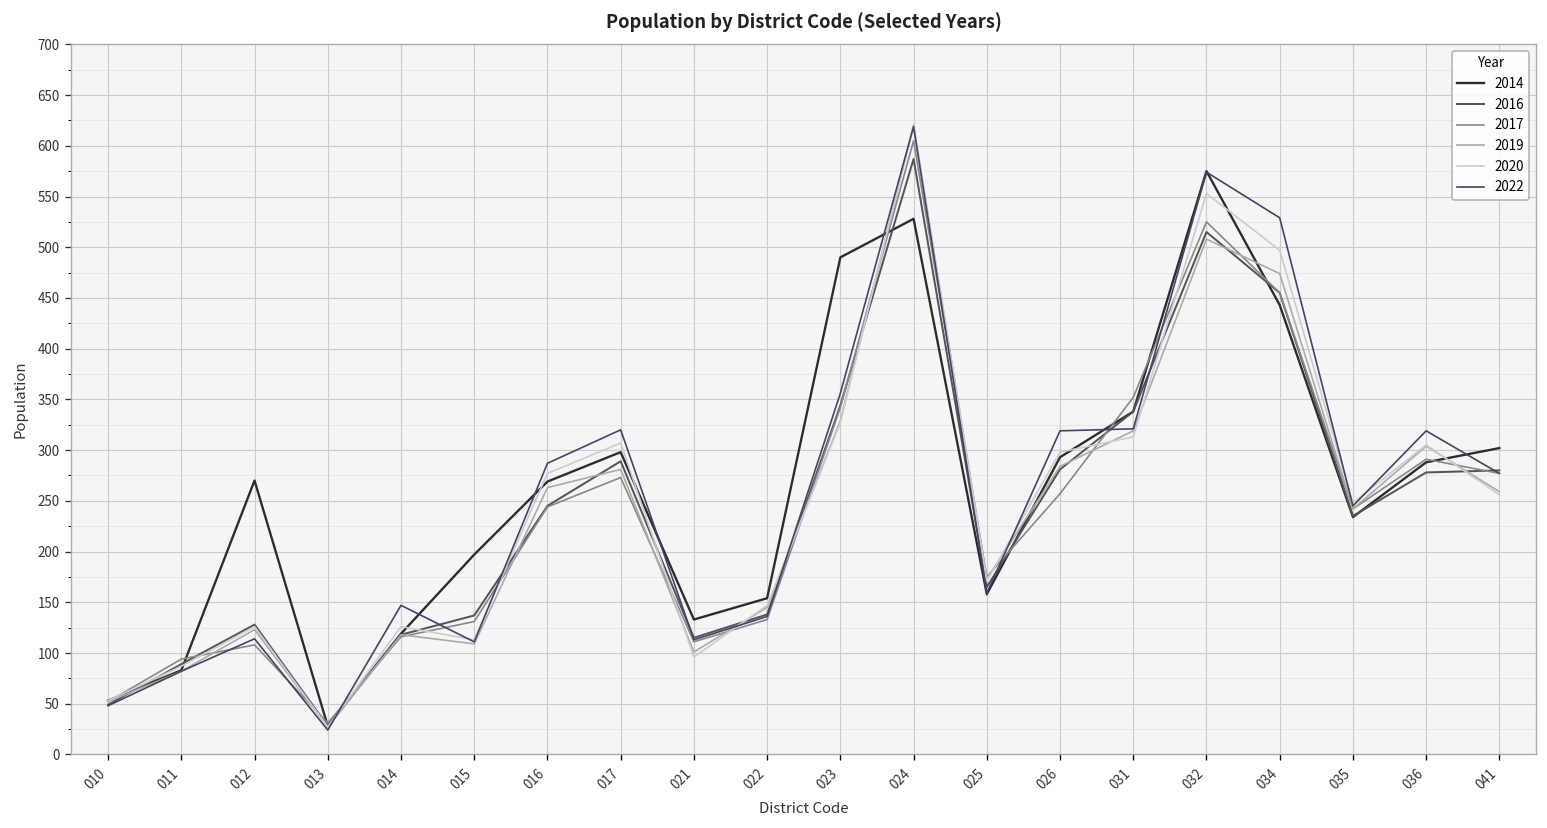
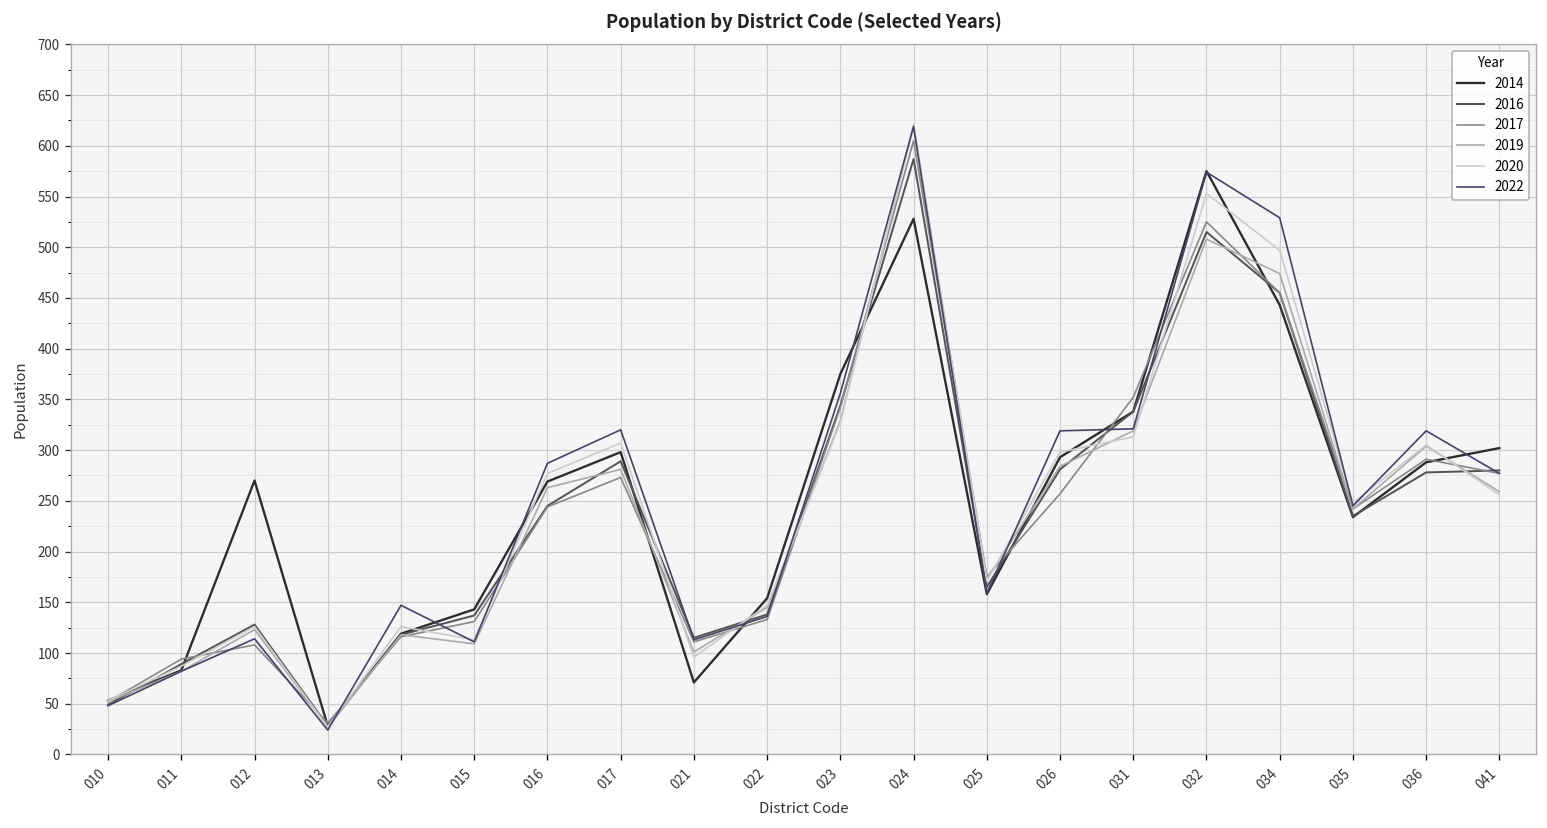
  {
    "2014": {
      "012": 270,
-     "015": 200,
+     "015": 140,
      "016": 270,
      "017": 300,
-     "021": 130,
+     "021": 70,
      "022": 150,
-     "023": 490,
+     "023": 380,
      "024": 530,
      "026": 290,
      "034": 440,
      "041": 300
    }
  }
